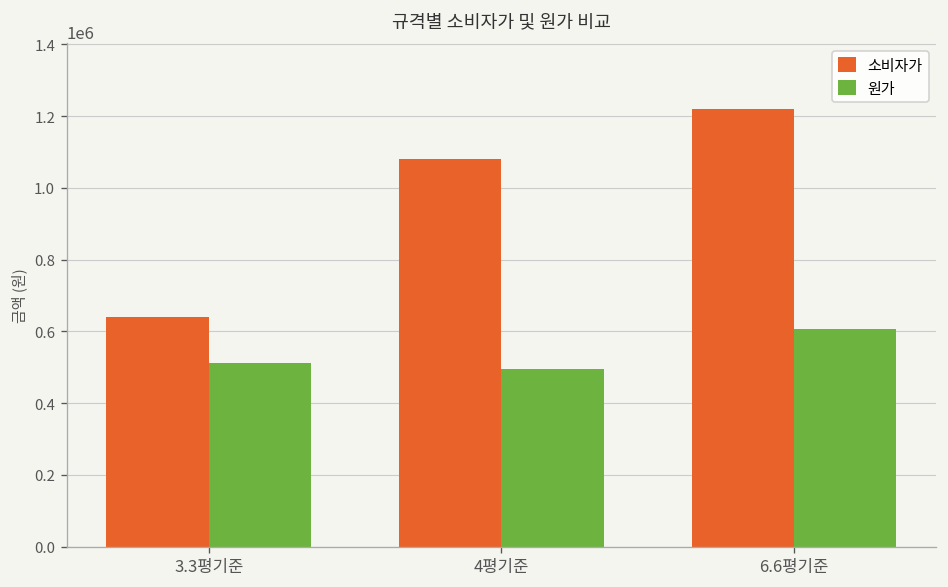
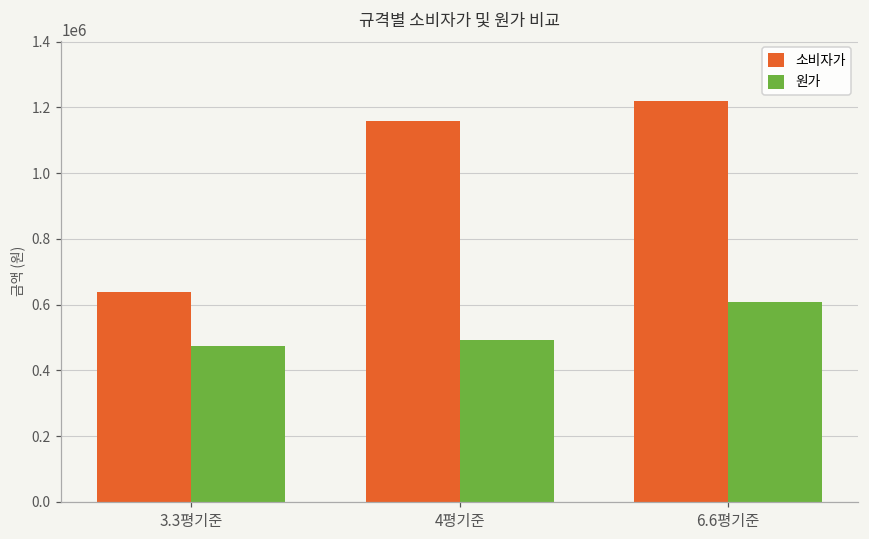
  {
    "소비자가": {
      "3.3평기준": 640000,
-     "4평기준": 1080000,
+     "4평기준": 1160000,
      "6.6평기준": 1220000
    },
    "원가": {
-     "3.3평기준": 510000,
+     "3.3평기준": 480000,
      "4평기준": 490000,
      "6.6평기준": 610000
    }
  }
